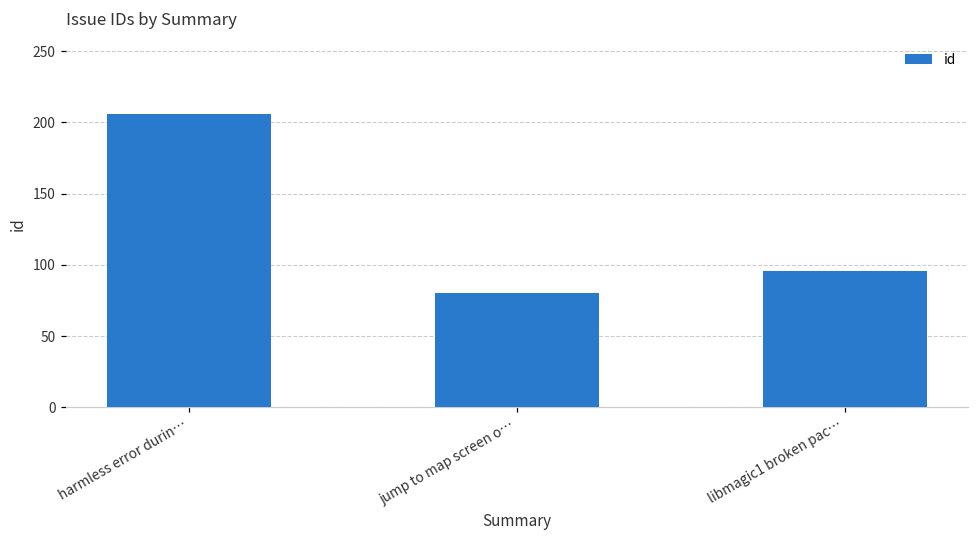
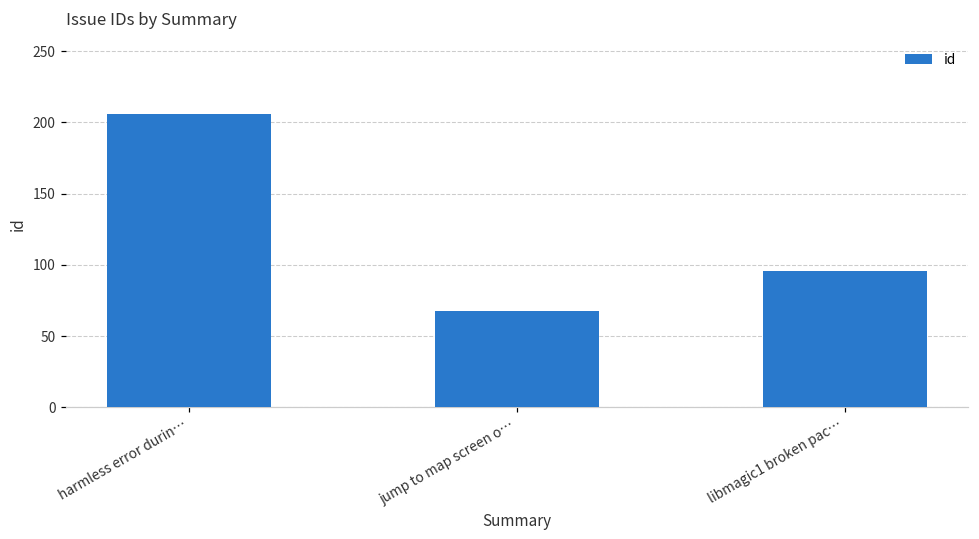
  {
    "harmless error durin…": 206,
-   "jump to map screen o…": 80,
+   "jump to map screen o…": 68,
    "libmagic1 broken pac…": 96
  }
